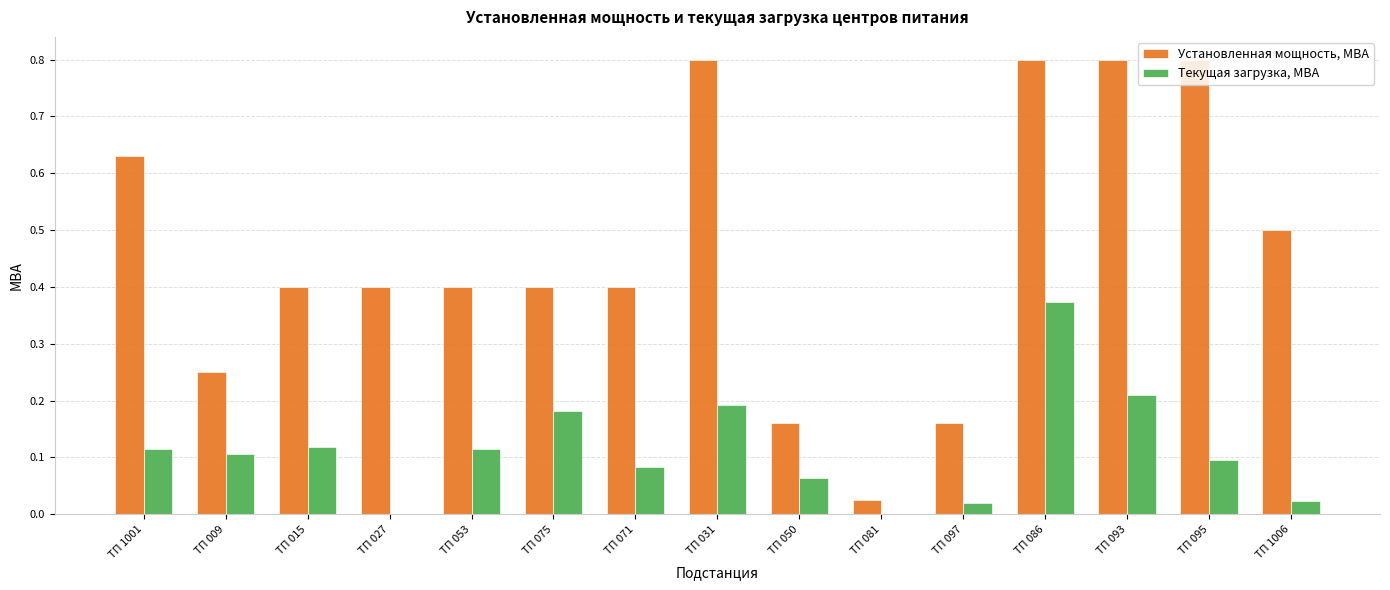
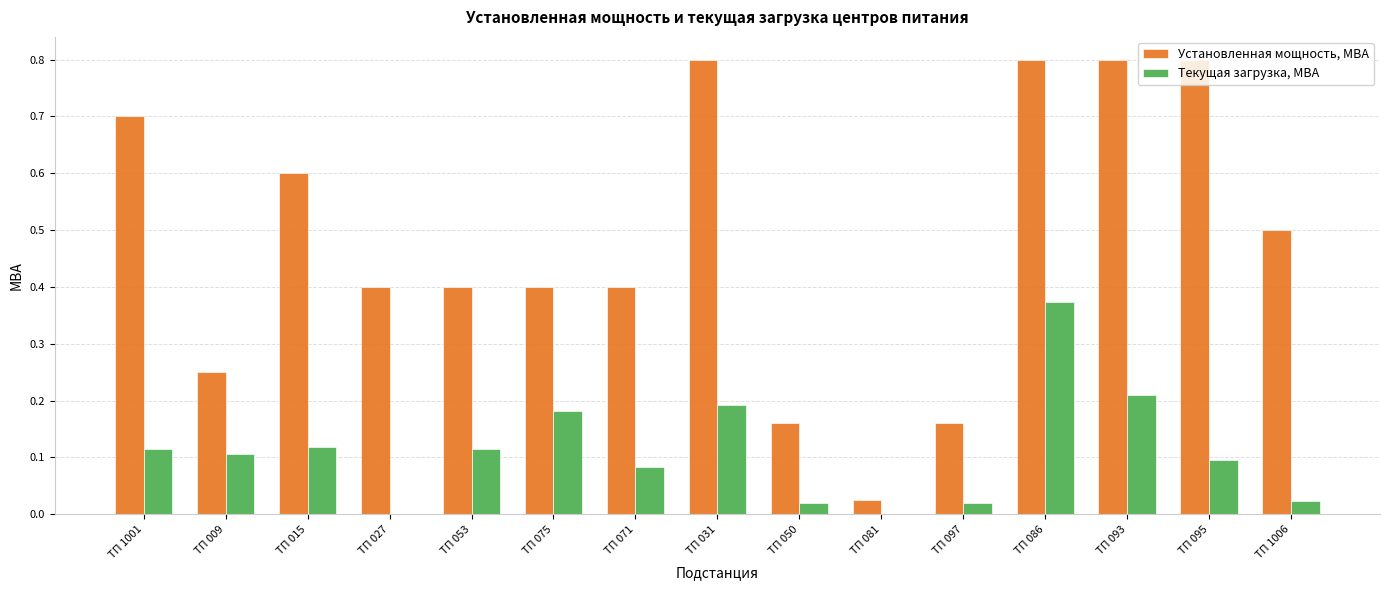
  {
    "Установленная мощность, МВА": {
-     "ТП 1001": 0.63,
+     "ТП 1001": 0.70,
      "ТП 009": 0.25,
-     "ТП 015": 0.4,
+     "ТП 015": 0.6,
      "ТП 027": 0.40,
      "ТП 053": 0.40,
      "ТП 075": 0.40,
      "ТП 071": 0.40,
      "ТП 031": 0.80,
      "ТП 050": 0.16,
      "ТП 081": 0.03,
      "ТП 097": 0.16,
      "ТП 086": 0.80,
      "ТП 093": 0.80,
      "ТП 1006": 0.50
    },
    "Текущая загрузка, МВА": {
      "ТП 1001": 0.12,
      "ТП 009": 0.11,
      "ТП 015": 0.12,
      "ТП 027": 0.00,
      "ТП 053": 0.12,
      "ТП 075": 0.18,
      "ТП 071": 0.08,
      "ТП 031": 0.19,
-     "ТП 050": 0.06,
+     "ТП 050": 0.02,
      "ТП 097": 0.02,
      "ТП 086": 0.37,
      "ТП 093": 0.21,
      "ТП 095": 0.09,
      "ТП 1006": 0.02
    }
  }
